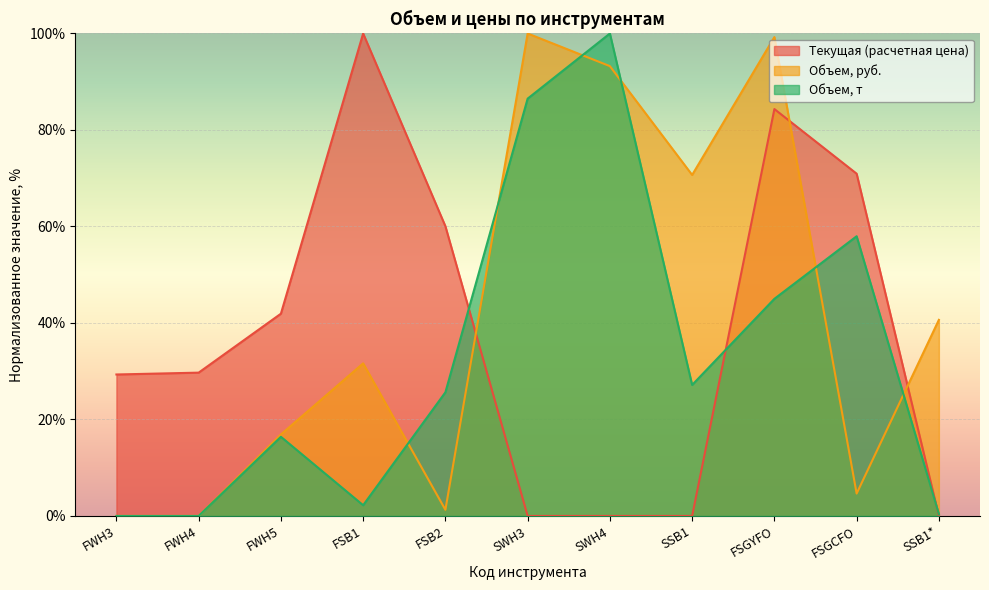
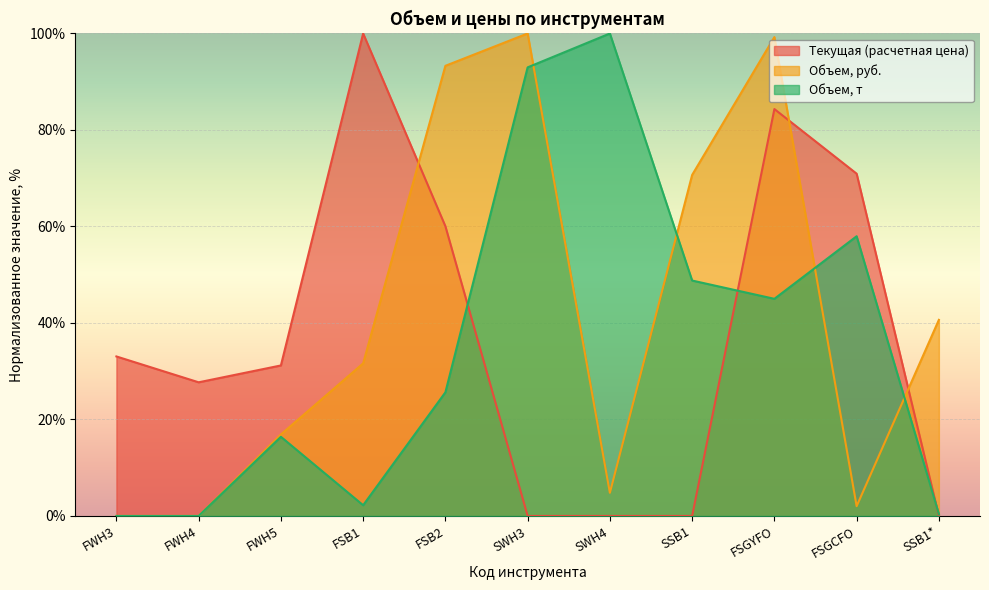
  {
    "Текущая (расчетная цена)": {
-     "FWH3": "29%",
-     "FWH4": "30%",
-     "FWH5": "42%",
+     "FWH3": "33%",
+     "FWH4": "28%",
+     "FWH5": "31%",
      "FSB1": "100%",
      "FSB2": "60%",
      "SWH3": "0%",
      "SWH4": "0%",
      "SSB1": "0%",
      "FSGYFO": "84%",
      "FSGCFO": "71%"
    },
    "Объем, руб.": {
      "FSB1": "32%",
-     "FSB2": "1%",
+     "FSB2": "93%",
      "SWH3": "100%",
-     "SWH4": "93%",
+     "SWH4": "5%",
      "SSB1": "71%",
      "FSGYFO": "99%",
-     "FSGCFO": "5%",
+     "FSGCFO": "2%",
      "SSB1*": "41%"
    },
    "Объем, т": {
      "FSB1": "2%",
      "FSB2": "26%",
-     "SWH3": "86%",
+     "SWH3": "93%",
      "SWH4": "100%",
-     "SSB1": "27%",
+     "SSB1": "49%",
      "FSGYFO": "45%",
      "FSGCFO": "58%"
    }
  }
